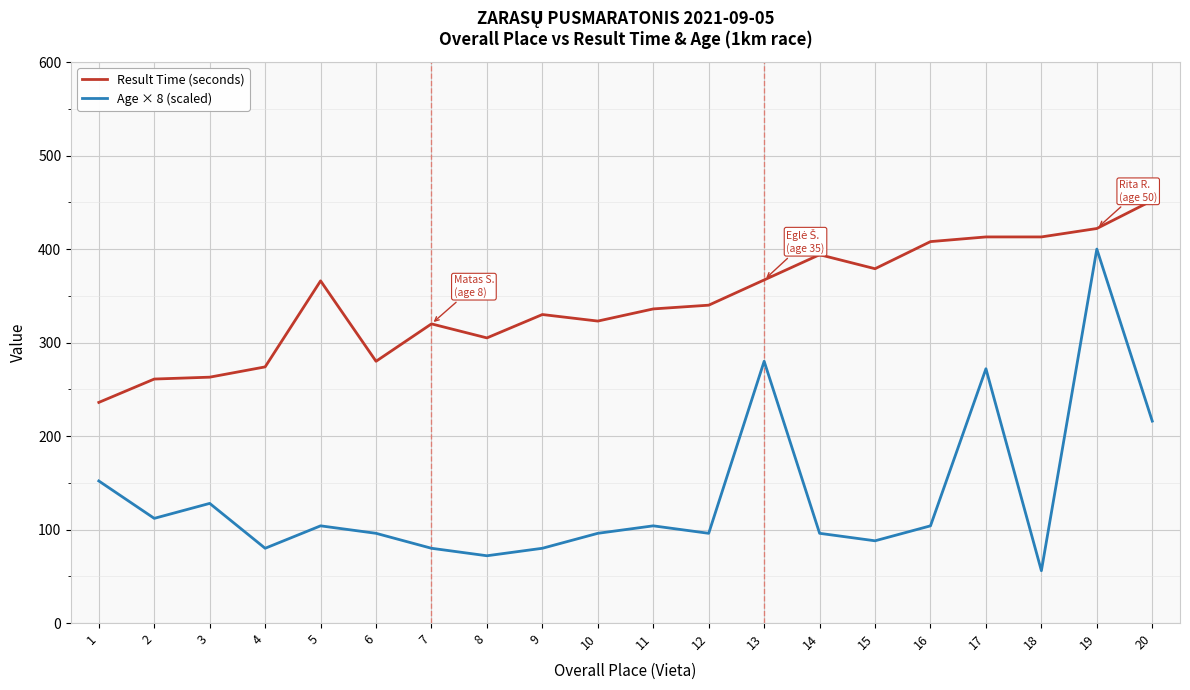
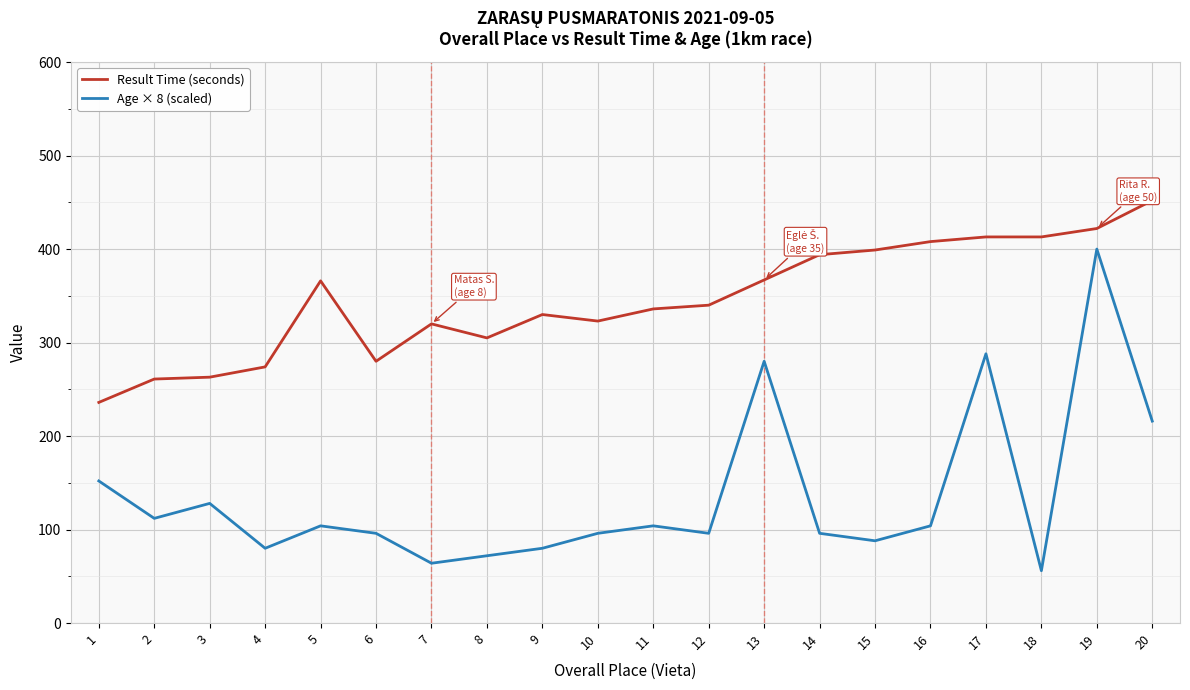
  {
    "Result Time (seconds)": {
      "1": 240,
      "2": 260,
      "3": 260,
      "4": 270,
      "5": 370,
      "6": 280,
      "8": 310,
      "9": 330,
      "10": 320,
      "11": 340,
      "12": 340,
      "13": 370,
-     "15": 380,
+     "15": 400,
      "16": 410,
      "17": 410,
      "18": 410,
      "19": 420
    },
    "Age × 8 (scaled)": {
      "1": 150,
      "2": 110,
      "3": 130,
      "4": 80,
      "5": 100,
      "6": 100,
-     "7": 80,
+     "7": 60,
      "8": 70,
      "9": 80,
      "10": 100,
      "11": 100,
      "12": 100,
      "13": 280,
      "14": 100,
      "15": 90,
      "16": 100,
-     "17": 270,
+     "17": 290,
      "18": 60,
      "19": 400,
      "20": 220
    }
  }
